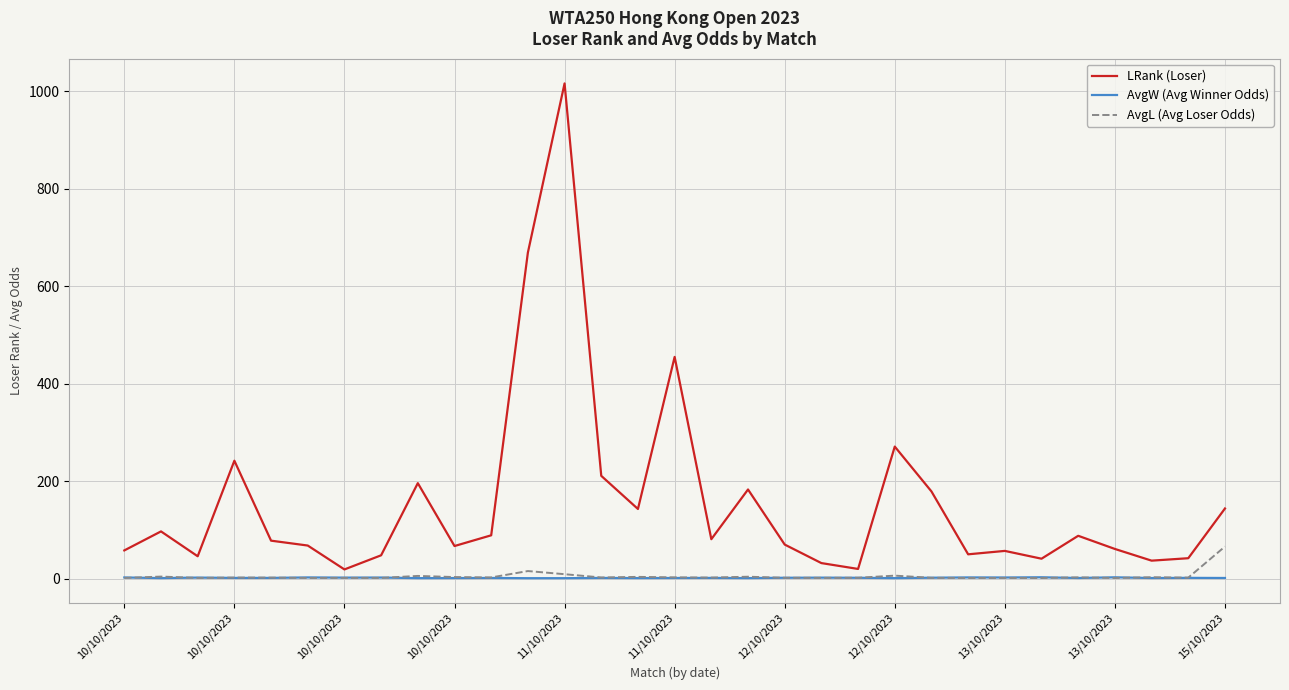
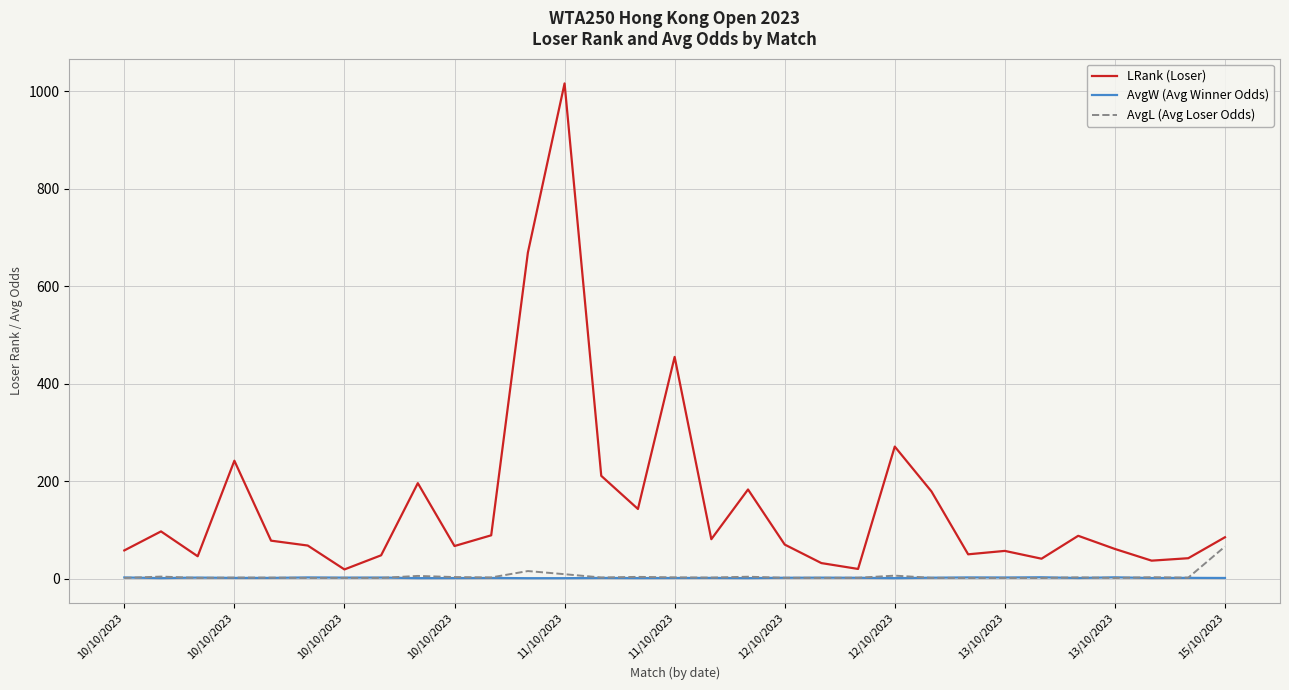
  {
    "LRank (Loser)": {
-     "15/10/2023": 140
+     "15/10/2023": 90
    },
    "AvgW (Avg Winner Odds)": {
      "15/10/2023": 0
    },
    "AvgL (Avg Loser Odds)": {
      "15/10/2023": 70
    }
  }
